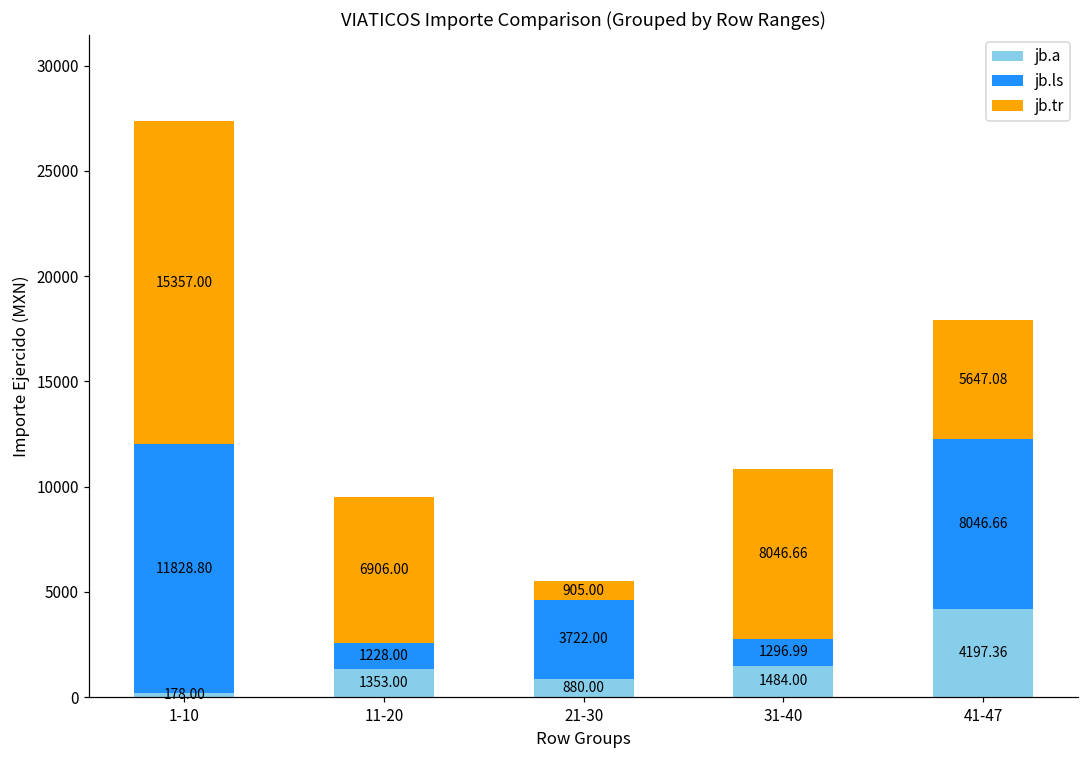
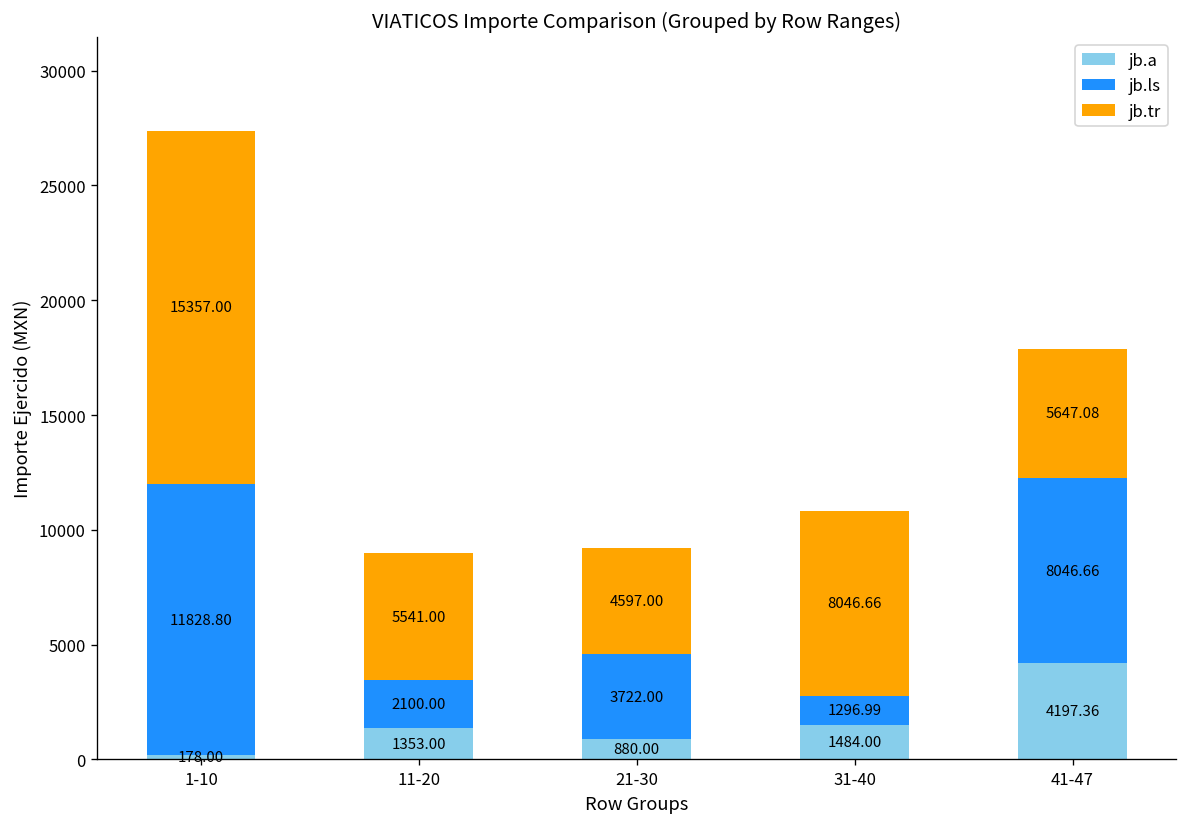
  {
    "jb.a": {
      "1-10": 178.00,
      "11-20": 1353.00,
      "21-30": 880.00,
      "31-40": 1484.00,
      "41-47": 4197.36
    },
    "jb.ls": {
      "1-10": 11828.80,
-     "11-20": 1228.00,
+     "11-20": 2100.00,
      "21-30": 3722.00,
      "31-40": 1296.99,
      "41-47": 8046.66
    },
    "jb.tr": {
      "1-10": 15357.00,
-     "11-20": 6906.00,
-     "21-30": 905.00,
+     "11-20": 5541.00,
+     "21-30": 4597.00,
      "31-40": 8046.66,
      "41-47": 5647.08
    }
  }
